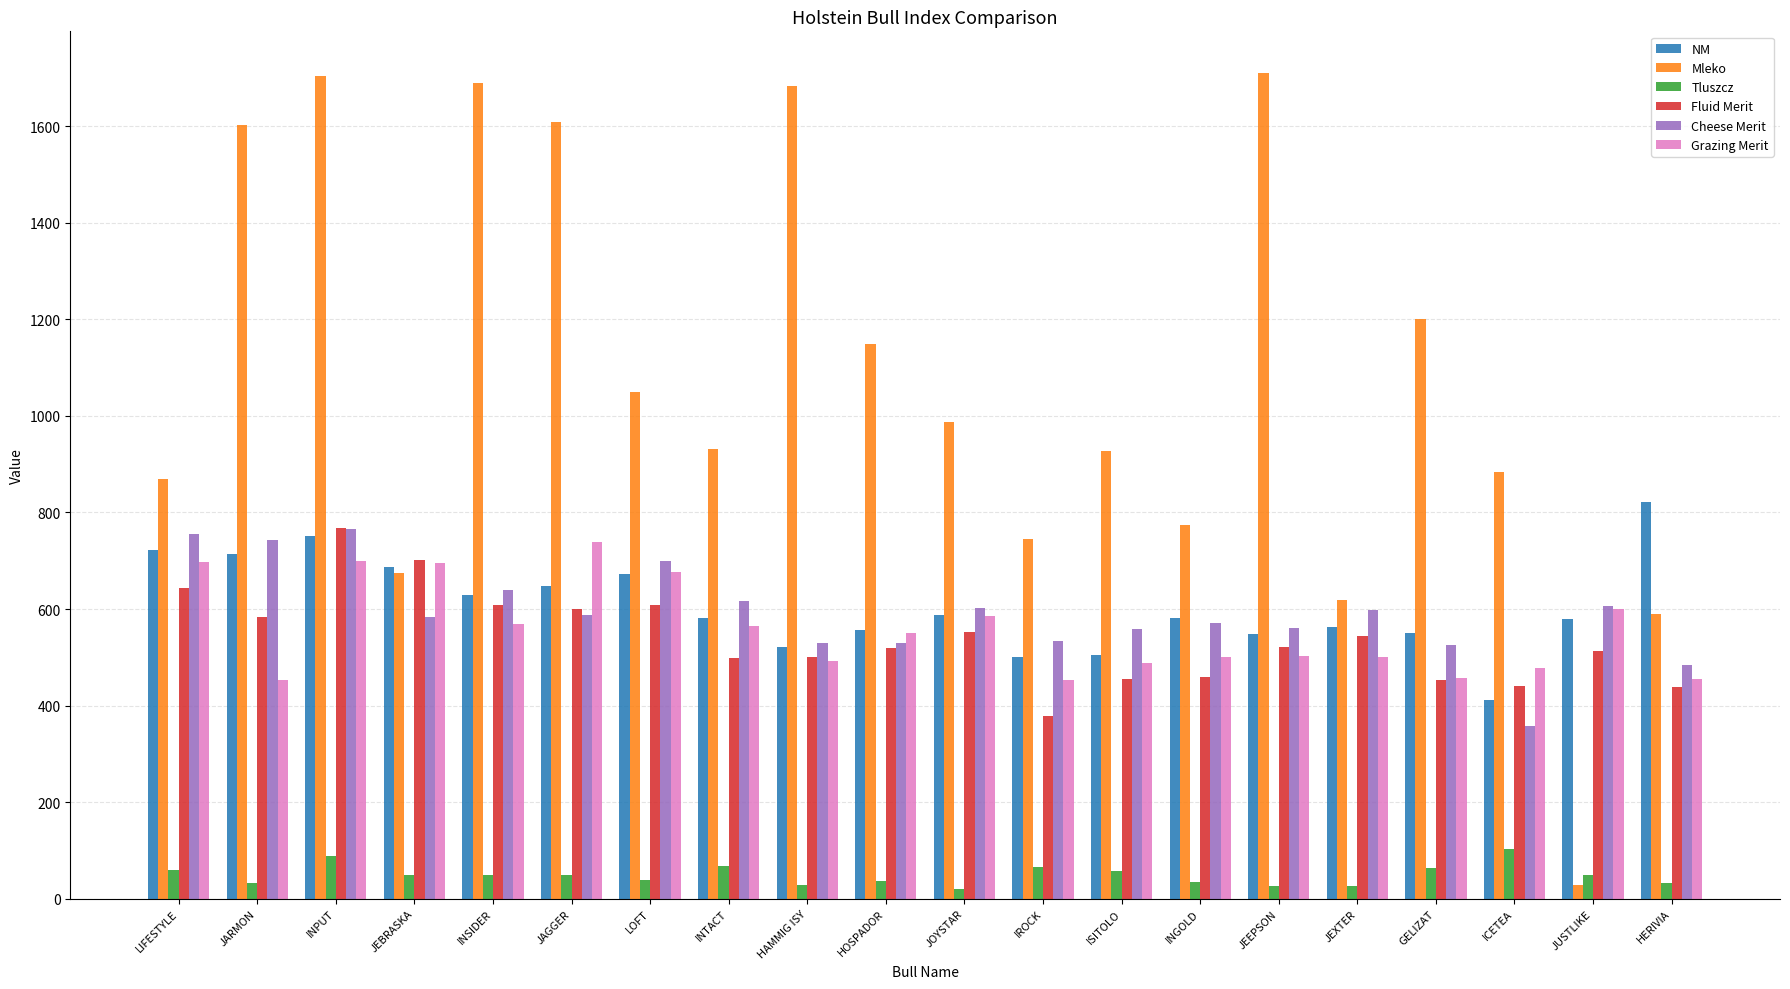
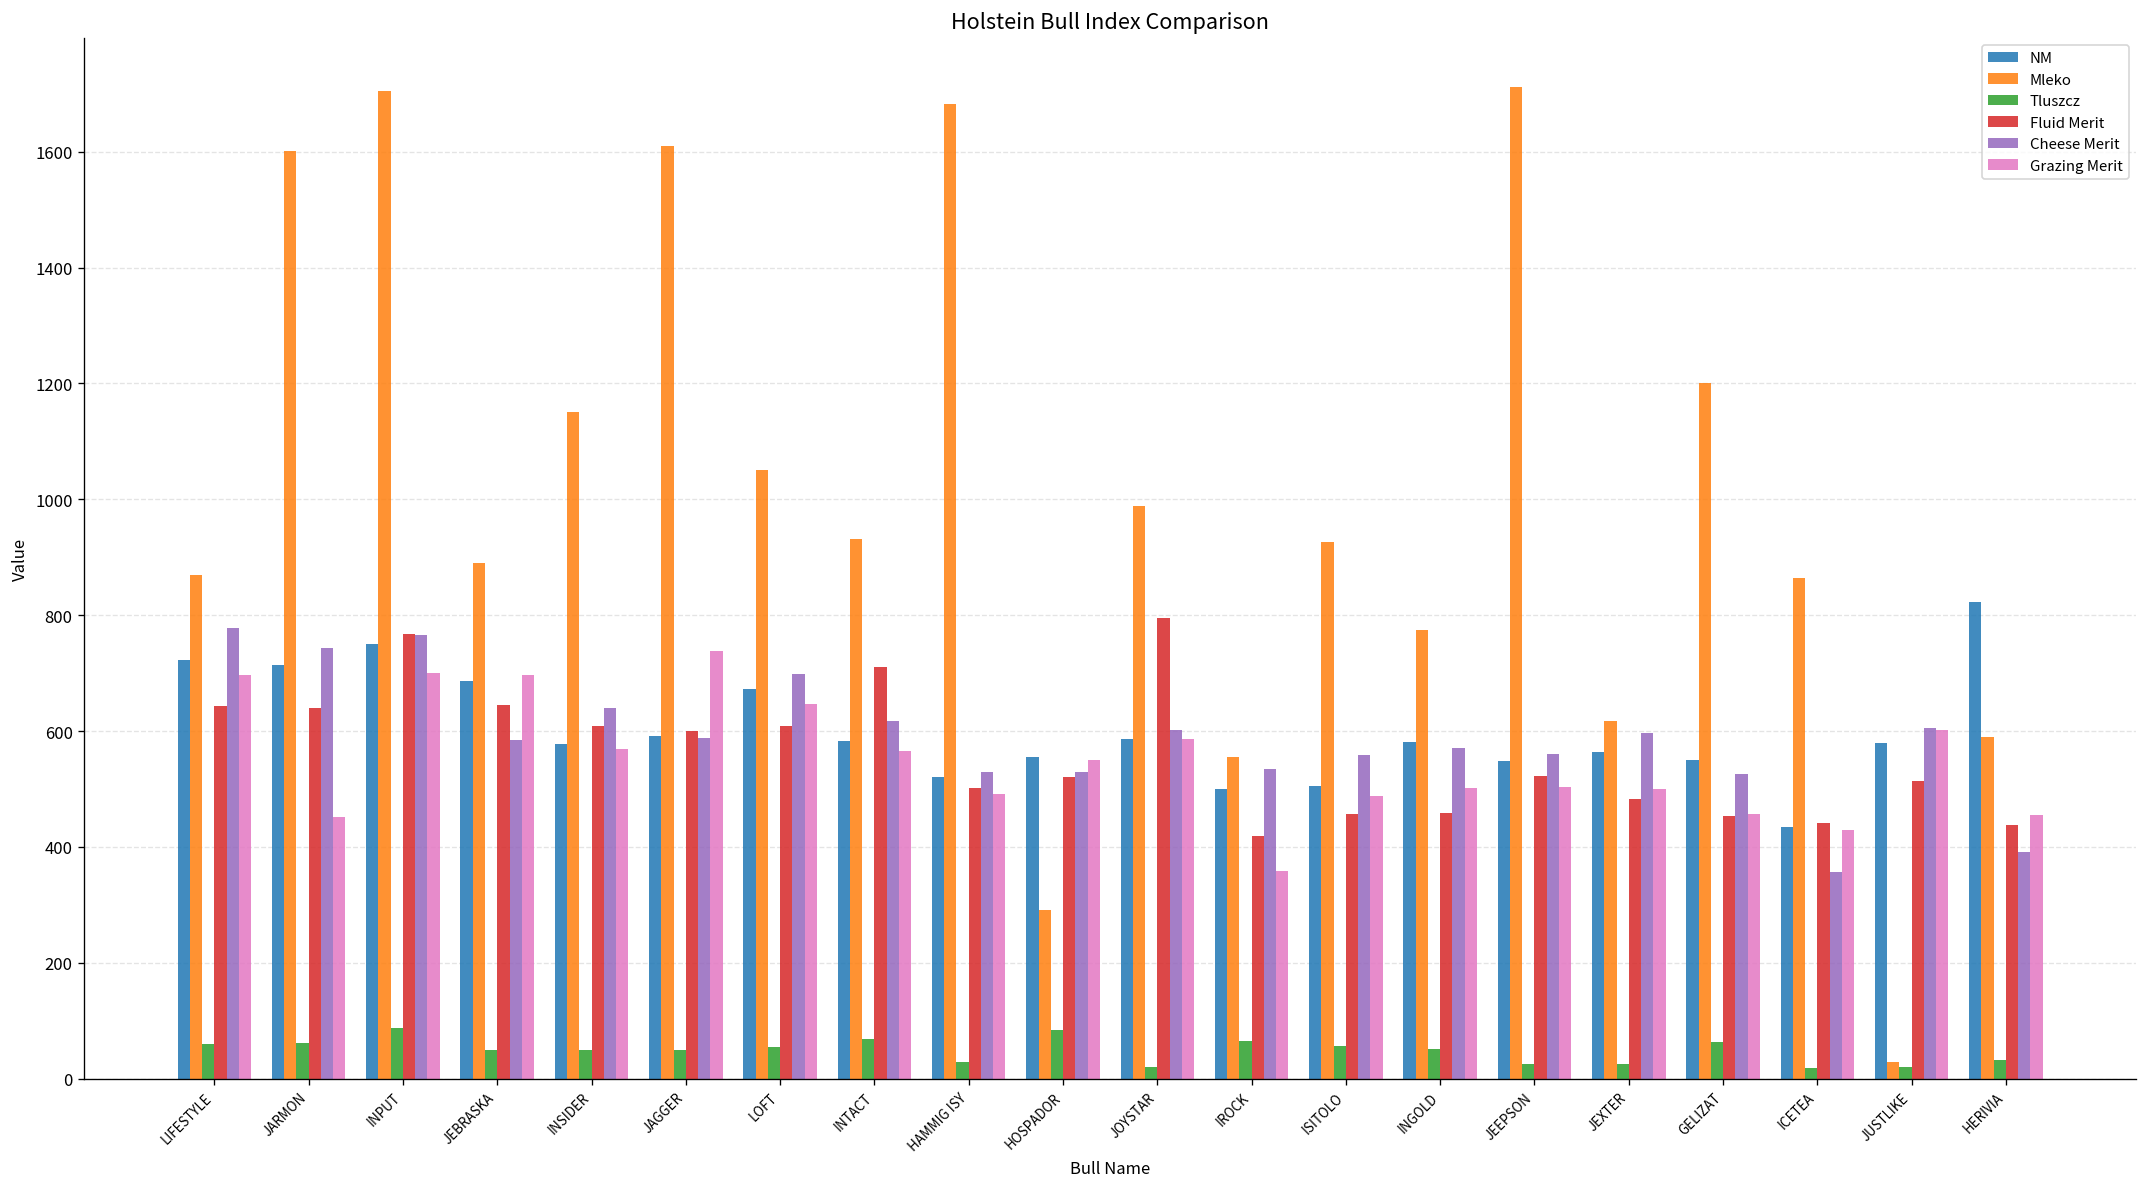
  {
    "NM": {
      "LIFESTYLE": 720,
      "JARMON": 710,
      "INPUT": 750,
      "JEBRASKA": 690,
-     "INSIDER": 630,
-     "JAGGER": 650,
+     "INSIDER": 580,
+     "JAGGER": 590,
      "LOFT": 670,
      "INTACT": 580,
      "HAMMIG ISY": 520,
      "HOSPADOR": 560,
      "JOYSTAR": 590,
      "IROCK": 500,
      "ISITOLO": 510,
      "INGOLD": 580,
      "JEEPSON": 550,
      "JEXTER": 560,
      "GELIZAT": 550,
-     "ICETEA": 410,
+     "ICETEA": 440,
      "JUSTLIKE": 580,
      "HERIVIA": 820
    },
    "Mleko": {
      "LIFESTYLE": 870,
      "JARMON": 1600,
      "INPUT": 1700,
-     "JEBRASKA": 670,
-     "INSIDER": 1690,
+     "JEBRASKA": 890,
+     "INSIDER": 1150,
      "JAGGER": 1610,
      "LOFT": 1050,
      "INTACT": 930,
      "HAMMIG ISY": 1680,
-     "HOSPADOR": 1150,
+     "HOSPADOR": 290,
      "JOYSTAR": 990,
-     "IROCK": 750,
+     "IROCK": 560,
      "ISITOLO": 930,
      "INGOLD": 770,
      "JEEPSON": 1710,
      "JEXTER": 620,
      "GELIZAT": 1200,
-     "ICETEA": 880,
+     "ICETEA": 870,
      "JUSTLIKE": 30,
      "HERIVIA": 590
    },
    "Tluszcz": {
      "LIFESTYLE": 60,
-     "JARMON": 30,
+     "JARMON": 60,
      "INPUT": 90,
      "JEBRASKA": 50,
      "INSIDER": 50,
      "JAGGER": 50,
-     "LOFT": 40,
+     "LOFT": 60,
      "INTACT": 70,
      "HAMMIG ISY": 30,
-     "HOSPADOR": 40,
+     "HOSPADOR": 80,
      "JOYSTAR": 20,
      "IROCK": 70,
      "ISITOLO": 60,
-     "INGOLD": 30,
+     "INGOLD": 50,
      "JEEPSON": 30,
      "JEXTER": 30,
      "GELIZAT": 60,
-     "ICETEA": 100,
-     "JUSTLIKE": 50,
+     "ICETEA": 20,
+     "JUSTLIKE": 20,
      "HERIVIA": 30
    },
    "Fluid Merit": {
      "LIFESTYLE": 640,
-     "JARMON": 580,
+     "JARMON": 640,
      "INPUT": 770,
-     "JEBRASKA": 700,
+     "JEBRASKA": 650,
      "INSIDER": 610,
      "JAGGER": 600,
      "LOFT": 610,
-     "INTACT": 500,
+     "INTACT": 710,
      "HAMMIG ISY": 500,
      "HOSPADOR": 520,
-     "JOYSTAR": 550,
-     "IROCK": 380,
+     "JOYSTAR": 800,
+     "IROCK": 420,
      "ISITOLO": 460,
      "INGOLD": 460,
      "JEEPSON": 520,
-     "JEXTER": 540,
+     "JEXTER": 480,
      "GELIZAT": 450,
      "ICETEA": 440,
      "JUSTLIKE": 510,
      "HERIVIA": 440
    },
    "Cheese Merit": {
-     "LIFESTYLE": 760,
+     "LIFESTYLE": 780,
      "JARMON": 740,
      "INPUT": 770,
      "JEBRASKA": 580,
      "INSIDER": 640,
      "JAGGER": 590,
      "LOFT": 700,
      "INTACT": 620,
      "HAMMIG ISY": 530,
      "HOSPADOR": 530,
      "JOYSTAR": 600,
      "IROCK": 530,
      "ISITOLO": 560,
      "INGOLD": 570,
      "JEEPSON": 560,
      "JEXTER": 600,
      "GELIZAT": 530,
      "ICETEA": 360,
      "JUSTLIKE": 610,
-     "HERIVIA": 480
+     "HERIVIA": 390
    },
    "Grazing Merit": {
      "LIFESTYLE": 700,
      "JARMON": 450,
      "INPUT": 700,
      "JEBRASKA": 700,
      "INSIDER": 570,
      "JAGGER": 740,
-     "LOFT": 680,
+     "LOFT": 650,
      "INTACT": 570,
      "HAMMIG ISY": 490,
      "HOSPADOR": 550,
      "JOYSTAR": 590,
-     "IROCK": 450,
+     "IROCK": 360,
      "ISITOLO": 490,
      "INGOLD": 500,
      "JEEPSON": 500,
      "JEXTER": 500,
      "GELIZAT": 460,
-     "ICETEA": 480,
+     "ICETEA": 430,
      "JUSTLIKE": 600,
      "HERIVIA": 460
    }
  }
